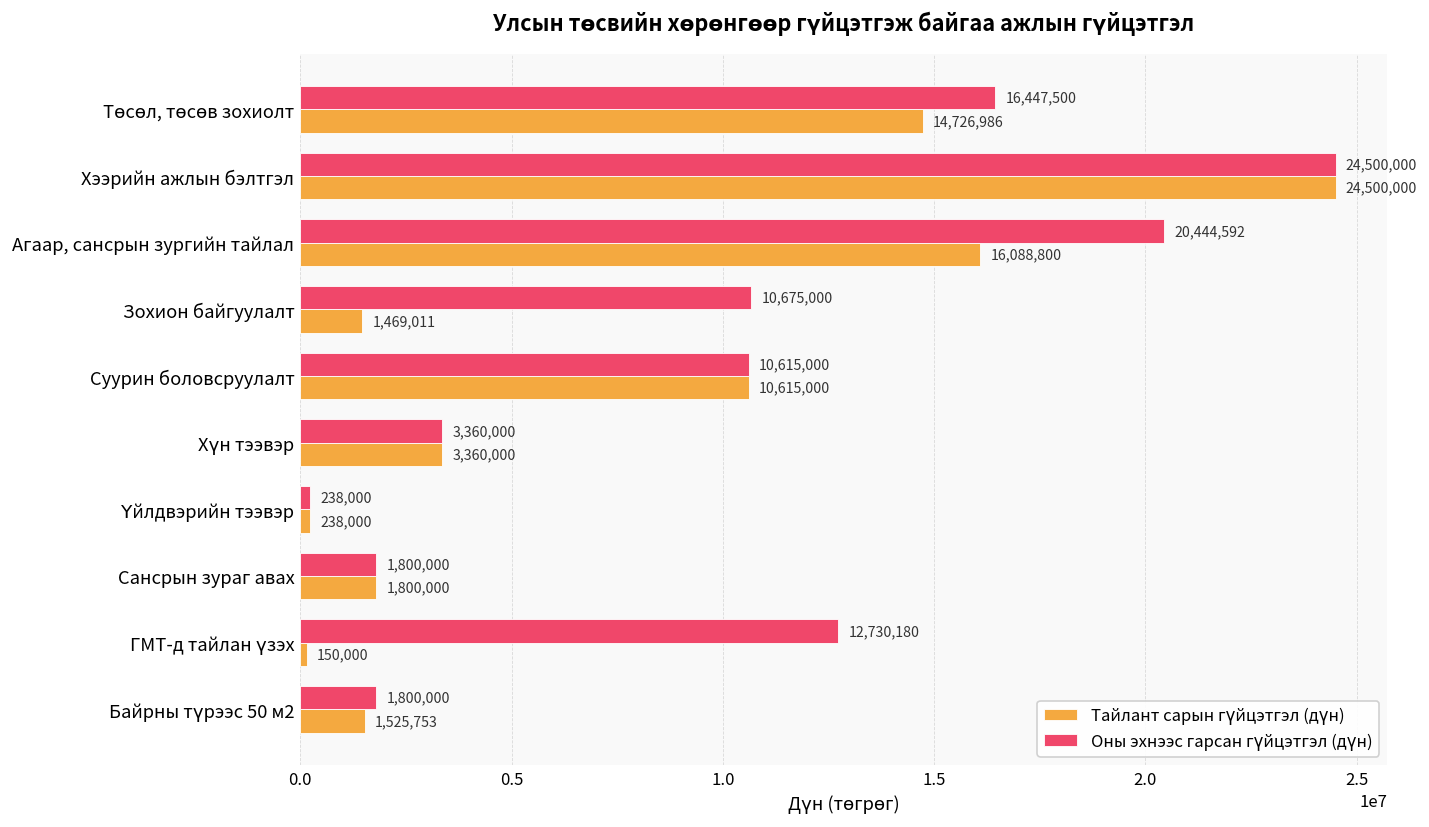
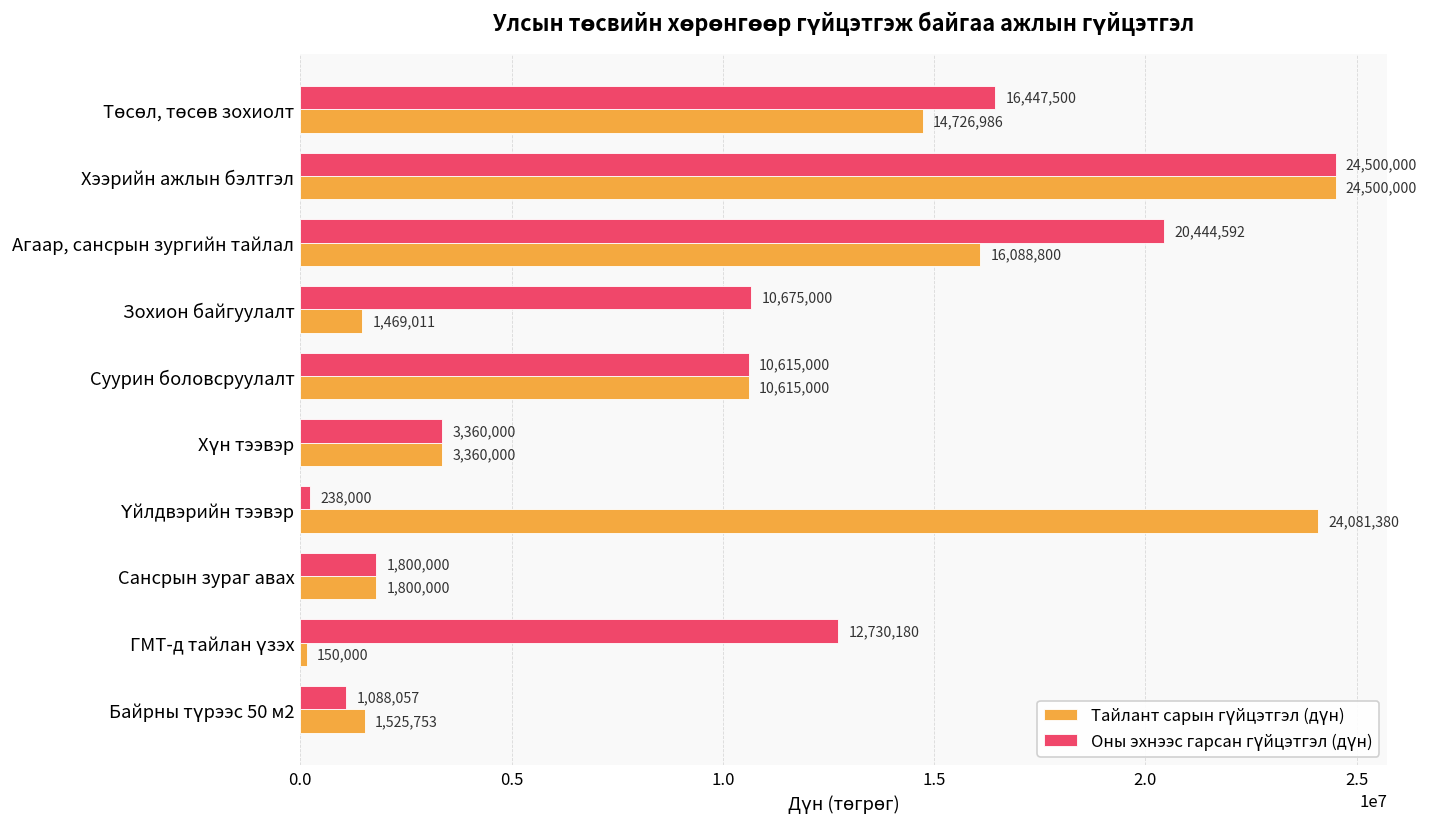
  {
    "Тайлант сарын гүйцэтгэл (дүн)": {
      "Төсөл, төсөв зохиолт": "14,726,986",
      "Хээрийн ажлын бэлтгэл": "24,500,000",
      "Агаар, сансрын зургийн тайлал": "16,088,800",
      "Зохион байгуулалт": "1,469,011",
      "Суурин боловсруулалт": "10,615,000",
      "Хүн тээвэр": "3,360,000",
-     "Үйлдвэрийн тээвэр": "238,000",
+     "Үйлдвэрийн тээвэр": "24,081,380",
      "Сансрын зураг авах": "1,800,000",
      "ГМТ-д тайлан үзэх": "150,000",
      "Байрны түрээс 50 м2": "1,525,753"
    },
    "Оны эхнээс гарсан гүйцэтгэл (дүн)": {
      "Төсөл, төсөв зохиолт": "16,447,500",
      "Хээрийн ажлын бэлтгэл": "24,500,000",
      "Агаар, сансрын зургийн тайлал": "20,444,592",
      "Зохион байгуулалт": "10,675,000",
      "Суурин боловсруулалт": "10,615,000",
      "Хүн тээвэр": "3,360,000",
      "Үйлдвэрийн тээвэр": "238,000",
      "Сансрын зураг авах": "1,800,000",
      "ГМТ-д тайлан үзэх": "12,730,180",
-     "Байрны түрээс 50 м2": "1,800,000"
+     "Байрны түрээс 50 м2": "1,088,057"
    }
  }
